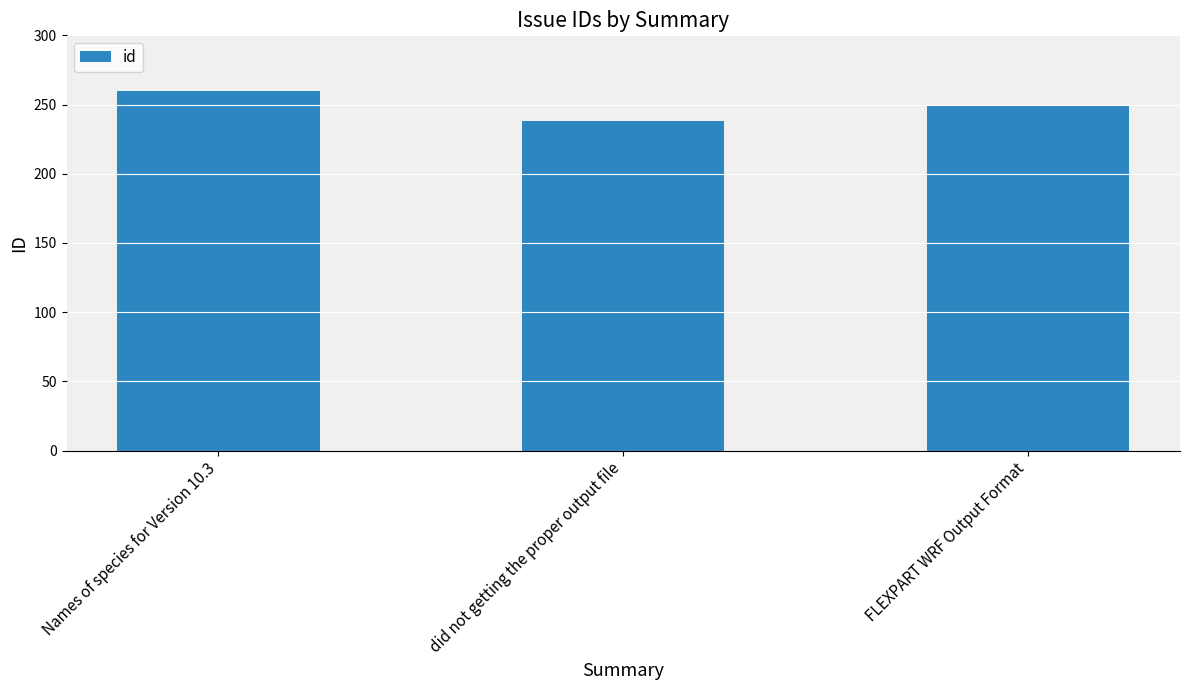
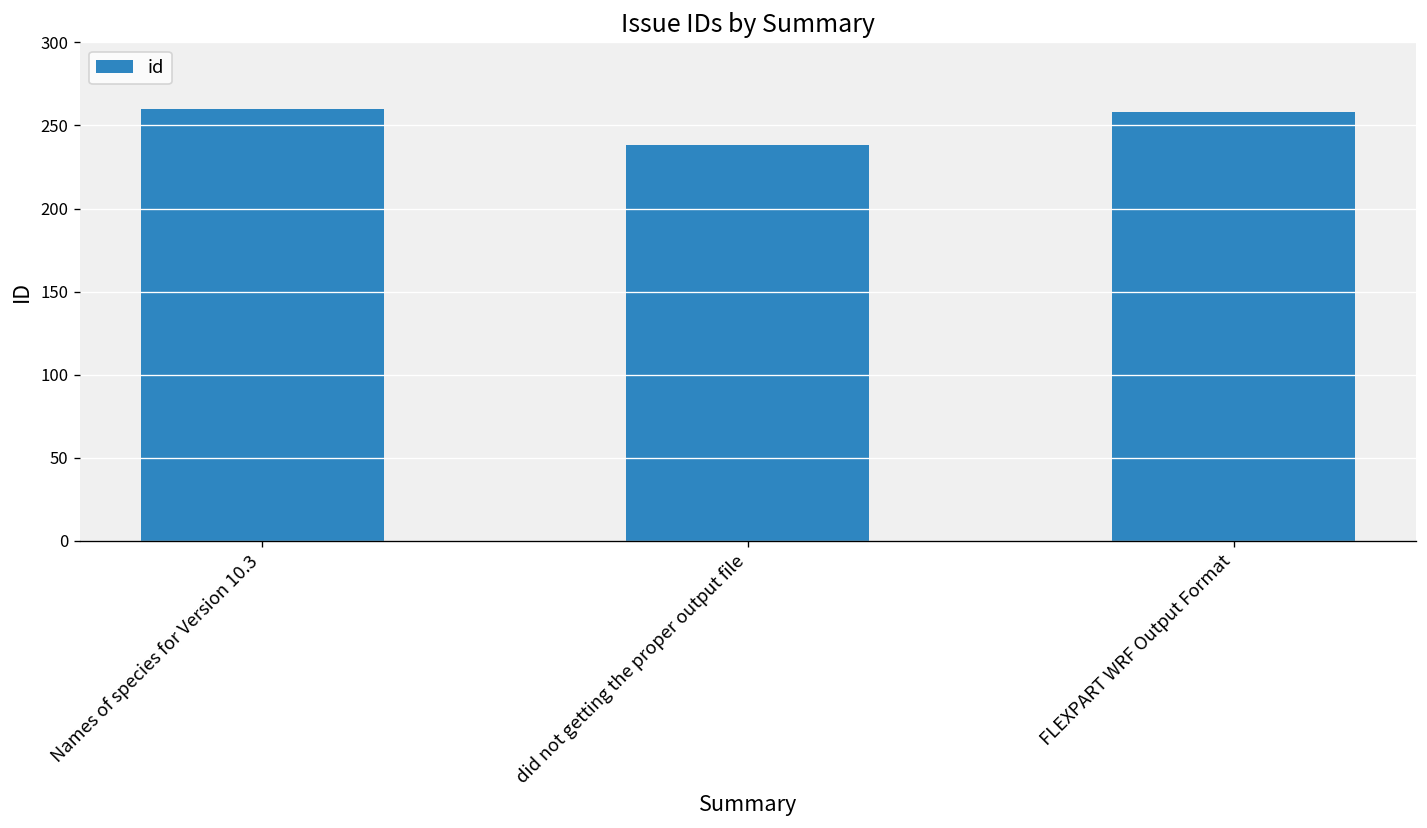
  {
    "Names of species for Version 10.3": 260,
    "did not getting the proper output file": 238,
-   "FLEXPART WRF Output Format": 250
+   "FLEXPART WRF Output Format": 258
  }
